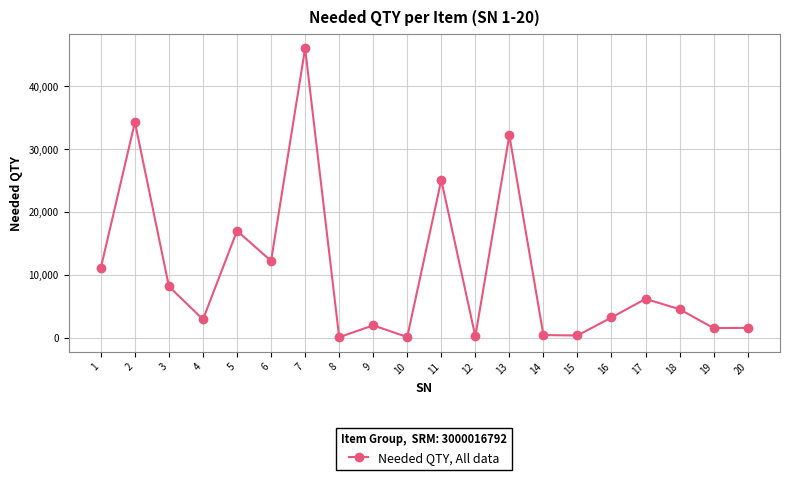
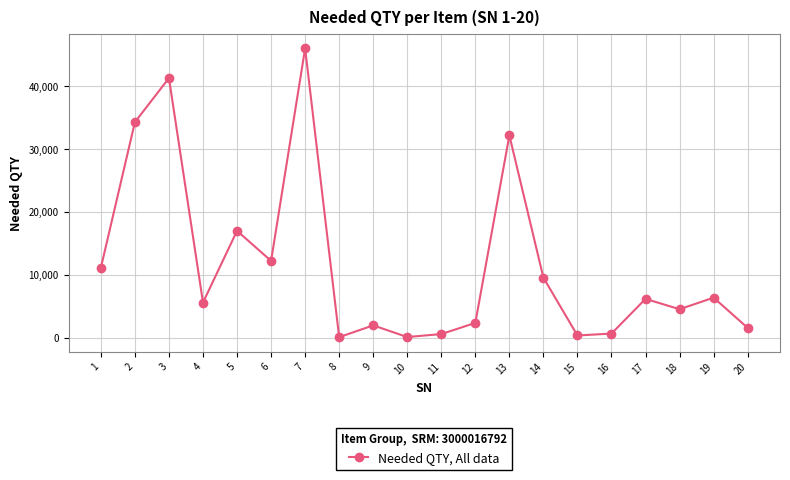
  {
    "1": "11,000",
    "2": "34,000",
-   "3": "8,000",
-   "4": "3,000",
+   "3": "41,000",
+   "4": "6,000",
    "5": "17,000",
    "6": "12,000",
    "7": "46,000",
    "8": "0",
    "9": "2,000",
    "10": "0",
-   "11": "25,000",
-   "12": "0",
+   "11": "1,000",
+   "12": "2,000",
    "13": "32,000",
-   "14": "0",
+   "14": "10,000",
    "15": "0",
-   "16": "3,000",
+   "16": "1,000",
    "17": "6,000",
    "18": "5,000",
-   "19": "2,000",
+   "19": "6,000",
    "20": "2,000"
  }
